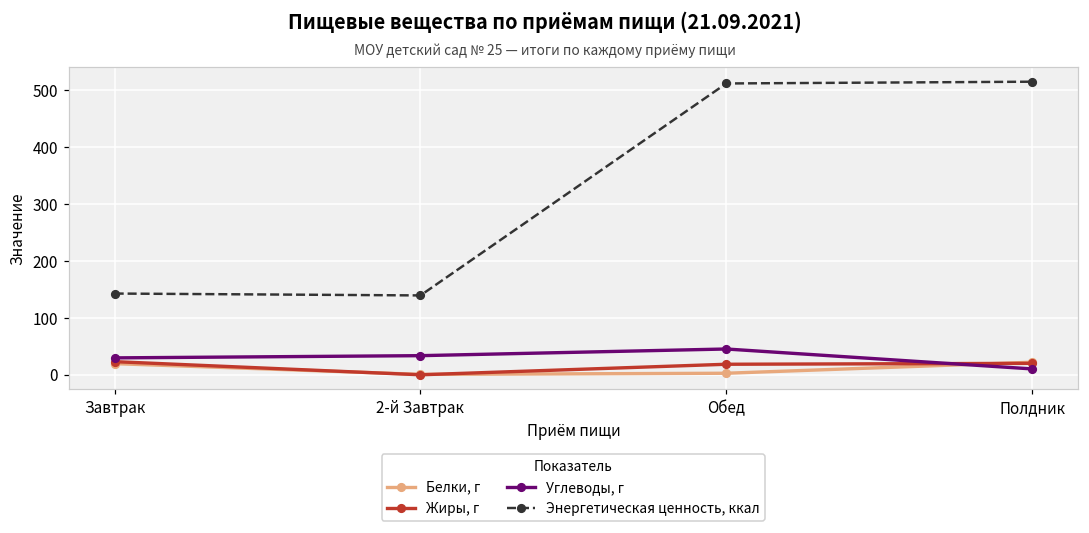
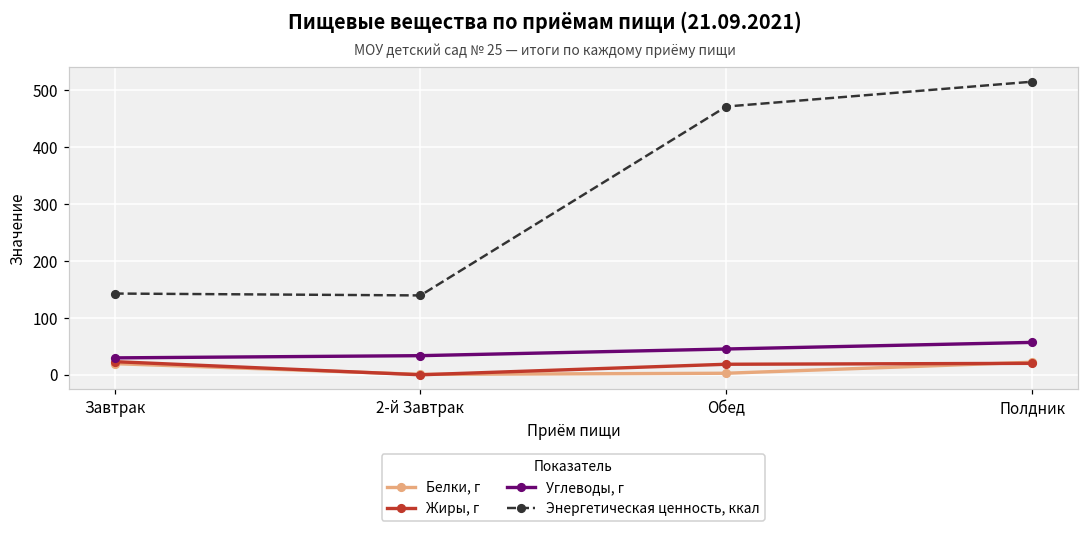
  {
    "Белки, г": {
      "Обед": 0
    },
    "Жиры, г": {
      "Обед": 20
    },
    "Углеводы, г": {
      "Завтрак": 30,
      "2-й Завтрак": 30,
      "Обед": 50,
-     "Полдник": 10
+     "Полдник": 60
    },
    "Энергетическая ценность, ккал": {
      "Завтрак": 140,
      "2-й Завтрак": 140,
-     "Обед": 510,
+     "Обед": 470,
      "Полдник": 520
    }
  }
